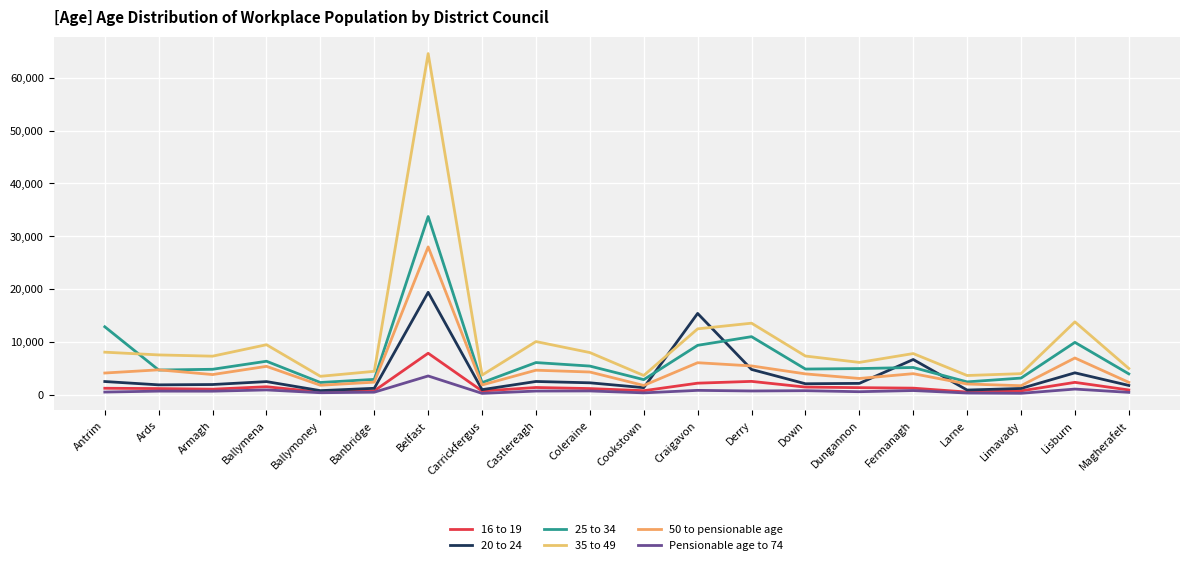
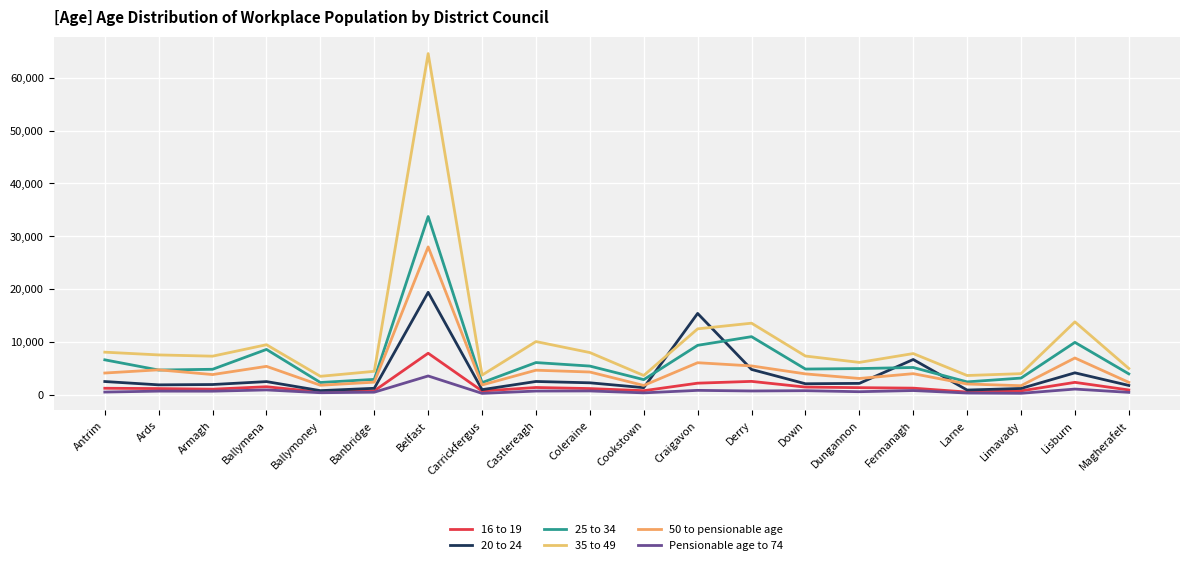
  {
    "16 to 19": {
      "Antrim": "1,000",
      "Ballymena": "2,000",
      "Belfast": "8,000",
      "Castlereagh": "1,000",
      "Craigavon": "2,000",
      "Derry": "3,000",
      "Down": "1,000",
      "Dungannon": "1,000",
      "Lisburn": "2,000"
    },
    "20 to 24": {
      "Antrim": "2,000",
      "Ards": "2,000",
      "Armagh": "2,000",
      "Ballymena": "2,000",
      "Belfast": "19,000",
      "Castlereagh": "3,000",
      "Coleraine": "2,000",
      "Craigavon": "15,000",
      "Derry": "5,000",
      "Down": "2,000",
      "Dungannon": "2,000",
      "Fermanagh": "7,000",
      "Lisburn": "4,000",
      "Magherafelt": "2,000"
    },
    "25 to 34": {
-     "Antrim": "13,000",
+     "Antrim": "7,000",
      "Armagh": "5,000",
-     "Ballymena": "6,000",
+     "Ballymena": "9,000",
      "Ballymoney": "2,000",
      "Banbridge": "3,000",
      "Belfast": "34,000",
      "Castlereagh": "6,000",
      "Coleraine": "5,000",
      "Cookstown": "3,000",
      "Craigavon": "9,000",
      "Derry": "11,000",
      "Down": "5,000",
      "Dungannon": "5,000",
      "Fermanagh": "5,000",
      "Limavady": "3,000",
      "Lisburn": "10,000",
      "Magherafelt": "4,000"
    },
    "Pensionable age to 74": {
      "Antrim": "1,000",
      "Ballymena": "1,000",
      "Belfast": "4,000",
      "Castlereagh": "1,000",
      "Craigavon": "1,000",
      "Derry": "1,000",
      "Down": "1,000",
      "Dungannon": "1,000",
      "Lisburn": "1,000"
    }
  }
